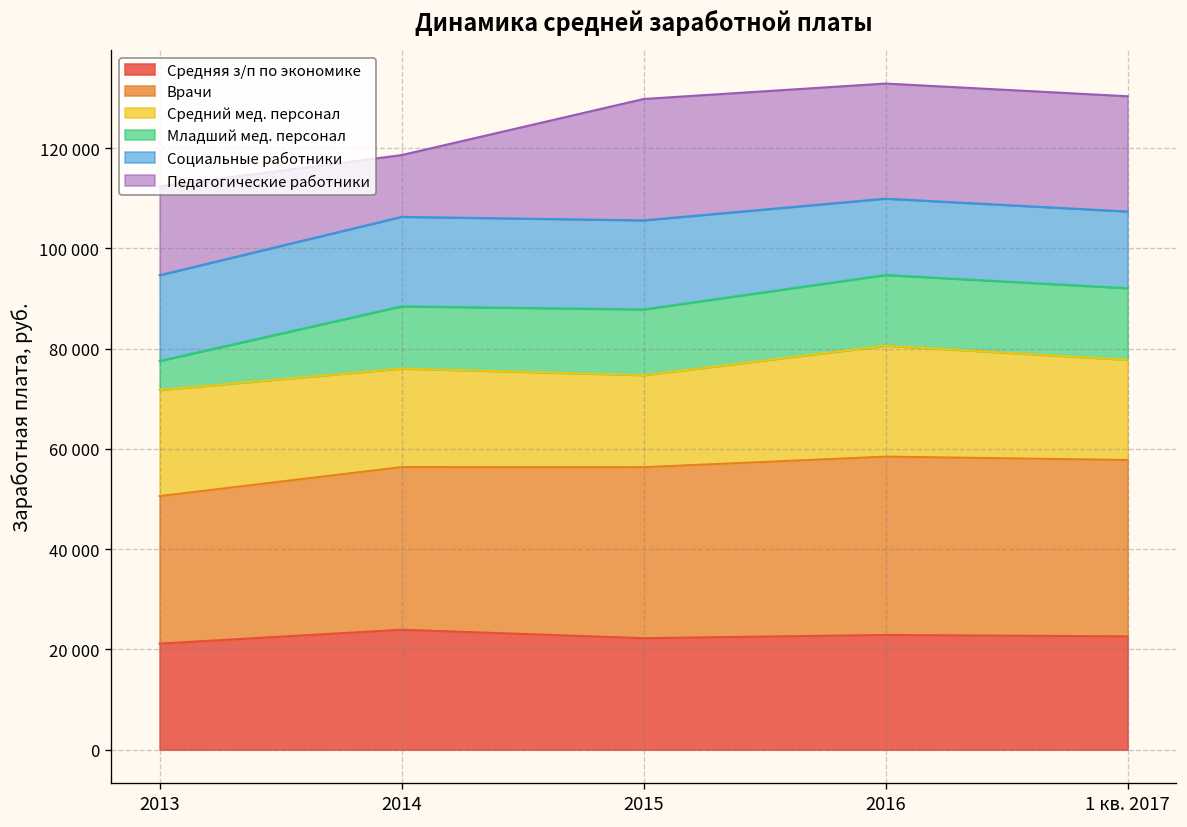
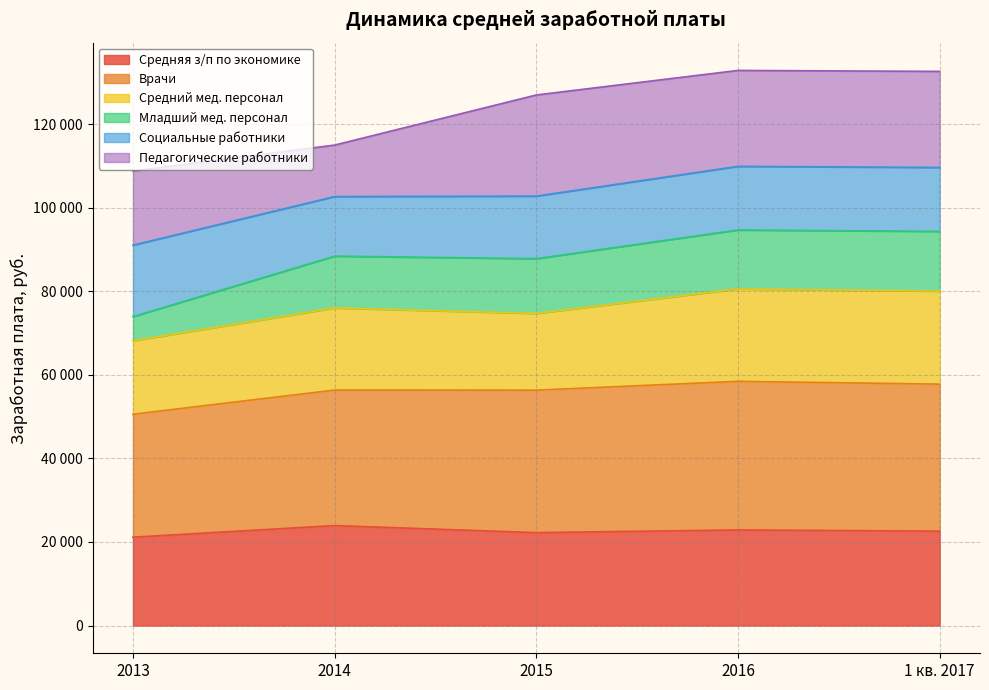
  {
    "Средний мед. персонал": {
-     "2013": 21000,
+     "2013": 18000,
      "2014": 20000,
      "2015": 18000,
      "2016": 22000,
-     "1 кв. 2017": 20000
+     "1 кв. 2017": 22000
    },
    "Младший мед. персонал": {
      "2013": 6000,
      "2014": 12000,
      "2015": 13000,
      "2016": 14000,
      "1 кв. 2017": 14000
    },
    "Социальные работники": {
      "2013": 17000,
-     "2014": 18000,
-     "2015": 18000,
+     "2014": 14000,
+     "2015": 15000,
      "2016": 15000,
      "1 кв. 2017": 15000
    },
    "Педагогические работники": {
      "2014": 12000,
      "2015": 24000,
      "2016": 23000,
      "1 кв. 2017": 23000
    }
  }
